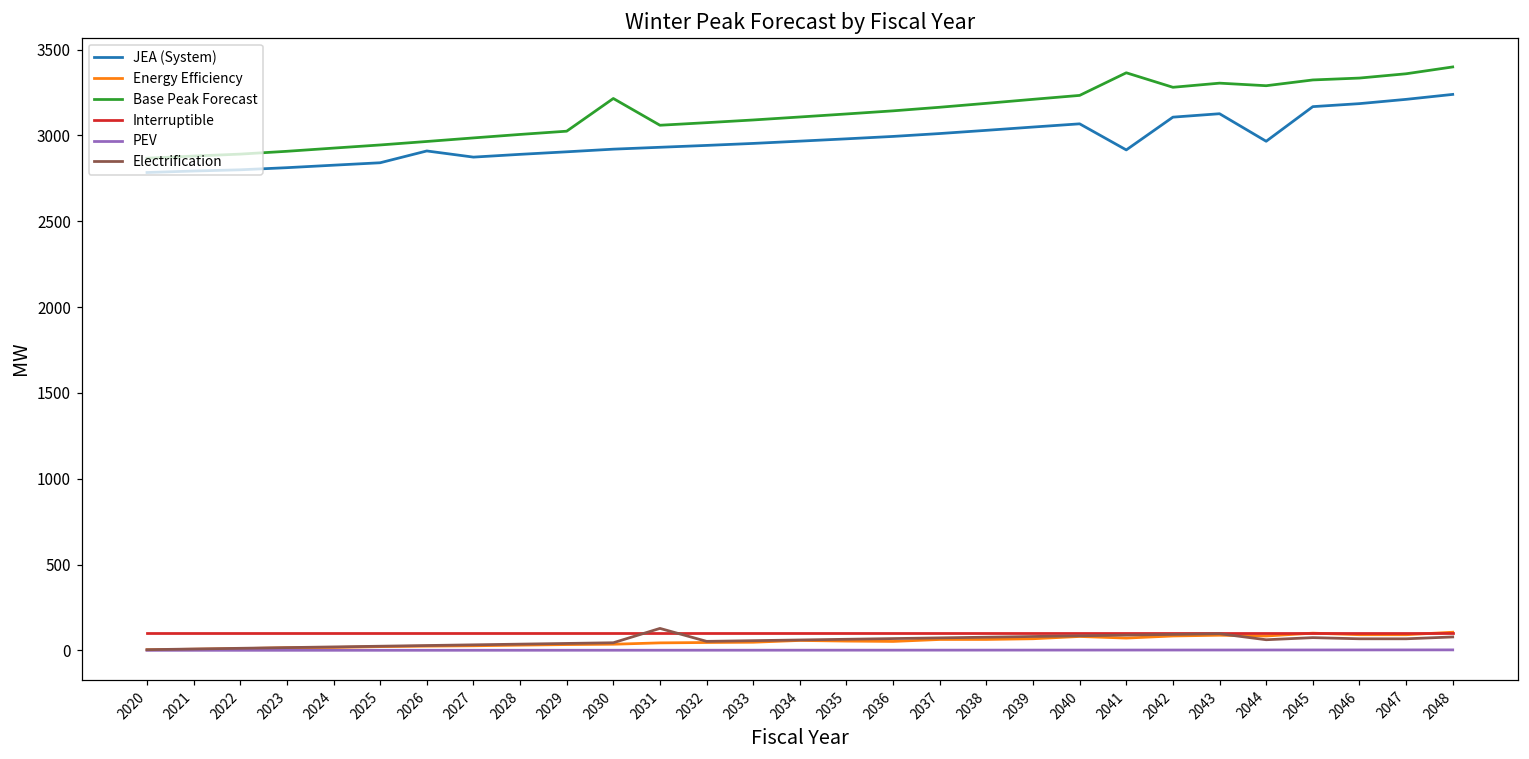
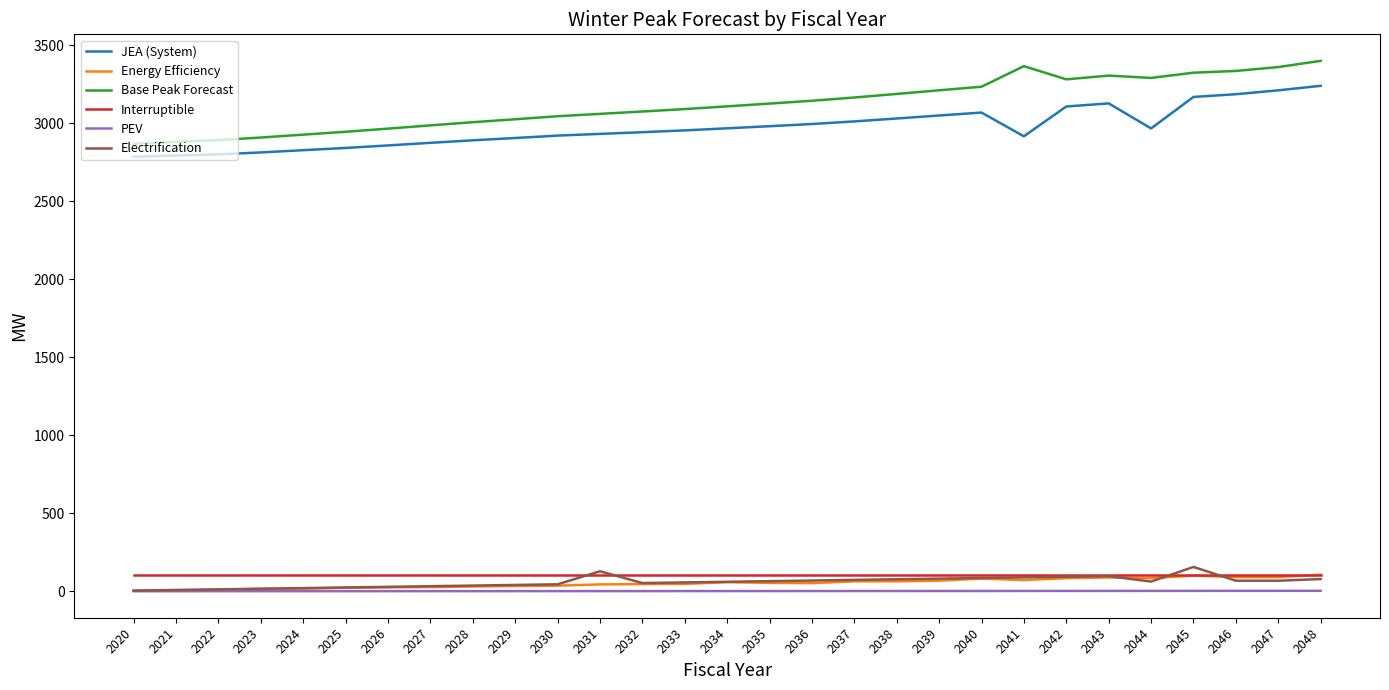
  {
    "JEA (System)": {
      "2023": 2810,
      "2024": 2830,
      "2025": 2840,
-     "2026": 2910,
+     "2026": 2860,
      "2027": 2870,
      "2028": 2890,
      "2029": 2900,
      "2030": 2920,
      "2031": 2930,
      "2032": 2940,
      "2033": 2950,
      "2034": 2970,
      "2035": 2980,
      "2036": 2990,
      "2037": 3010,
      "2038": 3030,
      "2039": 3050,
      "2040": 3070,
      "2041": 2920,
      "2042": 3110,
      "2043": 3130,
      "2044": 2970,
      "2045": 3170,
      "2046": 3190,
      "2047": 3210,
      "2048": 3240
    },
    "Energy Efficiency": {
      "2031": 40,
      "2036": 50,
      "2041": 70,
      "2044": 80
    },
    "Base Peak Forecast": {
      "2023": 2910,
      "2024": 2930,
      "2025": 2940,
      "2026": 2960,
      "2027": 2990,
      "2028": 3010,
      "2029": 3020,
-     "2030": 3220,
+     "2030": 3040,
      "2031": 3060,
      "2032": 3070,
      "2033": 3090,
      "2034": 3110,
      "2035": 3130,
      "2036": 3140,
      "2037": 3160,
      "2038": 3190,
      "2039": 3210,
      "2040": 3230,
      "2041": 3360,
      "2042": 3280,
      "2043": 3300,
      "2044": 3290,
      "2045": 3320,
      "2046": 3330,
      "2047": 3360,
      "2048": 3400
    },
    "Interruptible": {
      "2020": 100,
      "2021": 100,
      "2022": 100,
      "2023": 100,
      "2024": 100,
      "2025": 100,
      "2026": 100,
      "2027": 100,
      "2028": 100,
      "2029": 100,
      "2030": 100,
      "2031": 100,
      "2032": 100,
      "2033": 100,
      "2034": 100,
      "2035": 100,
      "2036": 100,
      "2037": 100,
      "2038": 100,
      "2039": 100,
      "2040": 100,
      "2044": 100
    },
    "PEV": {
      "2024": 0,
      "2025": 0,
      "2026": 0,
      "2027": 0,
      "2028": 0,
      "2029": 0,
      "2030": 0,
      "2031": 0,
      "2032": 0,
      "2033": 0,
      "2034": 0,
      "2035": 0,
      "2036": 0,
      "2037": 0,
      "2038": 0,
      "2039": 0,
      "2040": 0,
      "2041": 0,
      "2042": 0,
      "2043": 0,
      "2044": 0,
      "2045": 0,
      "2046": 0,
      "2047": 0,
      "2048": 0
    },
    "Electrification": {
      "2031": 130,
      "2036": 70,
      "2044": 60,
-     "2045": 70,
+     "2045": 160,
      "2046": 70,
      "2047": 70,
      "2048": 80
    }
  }
